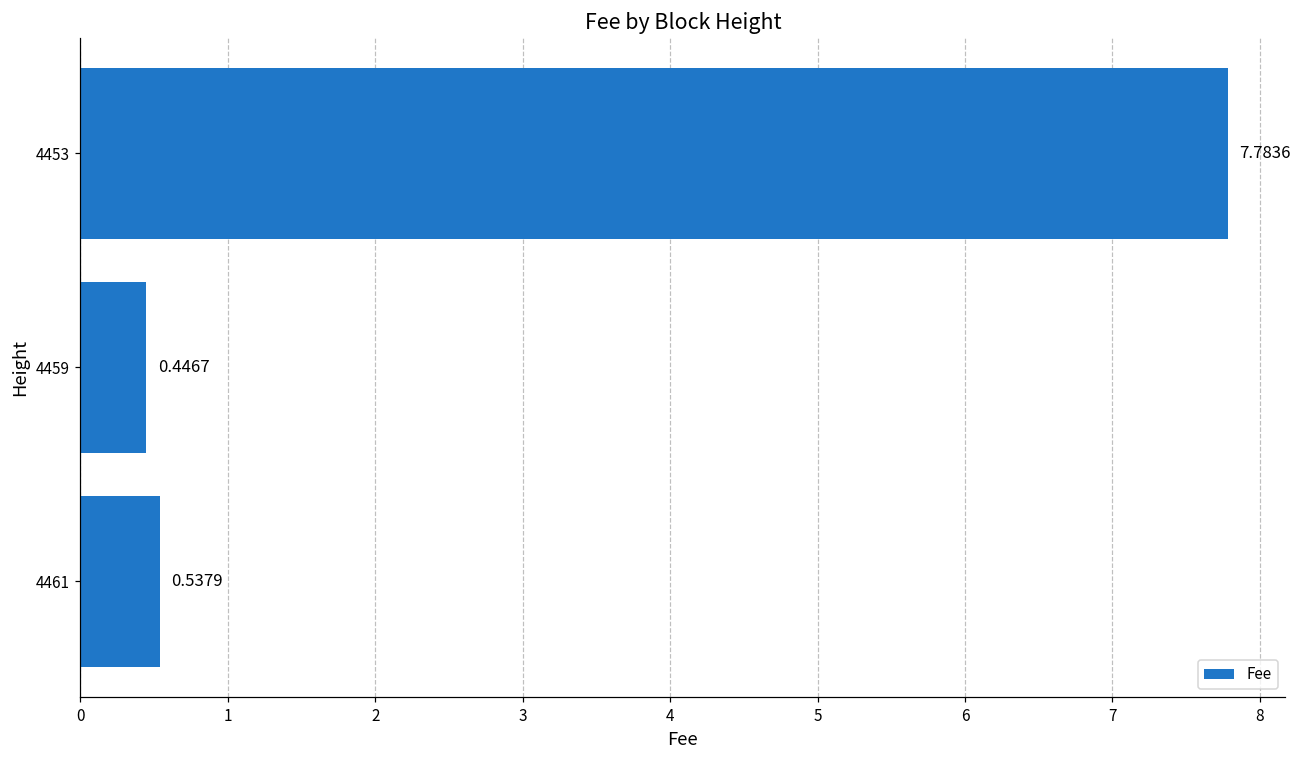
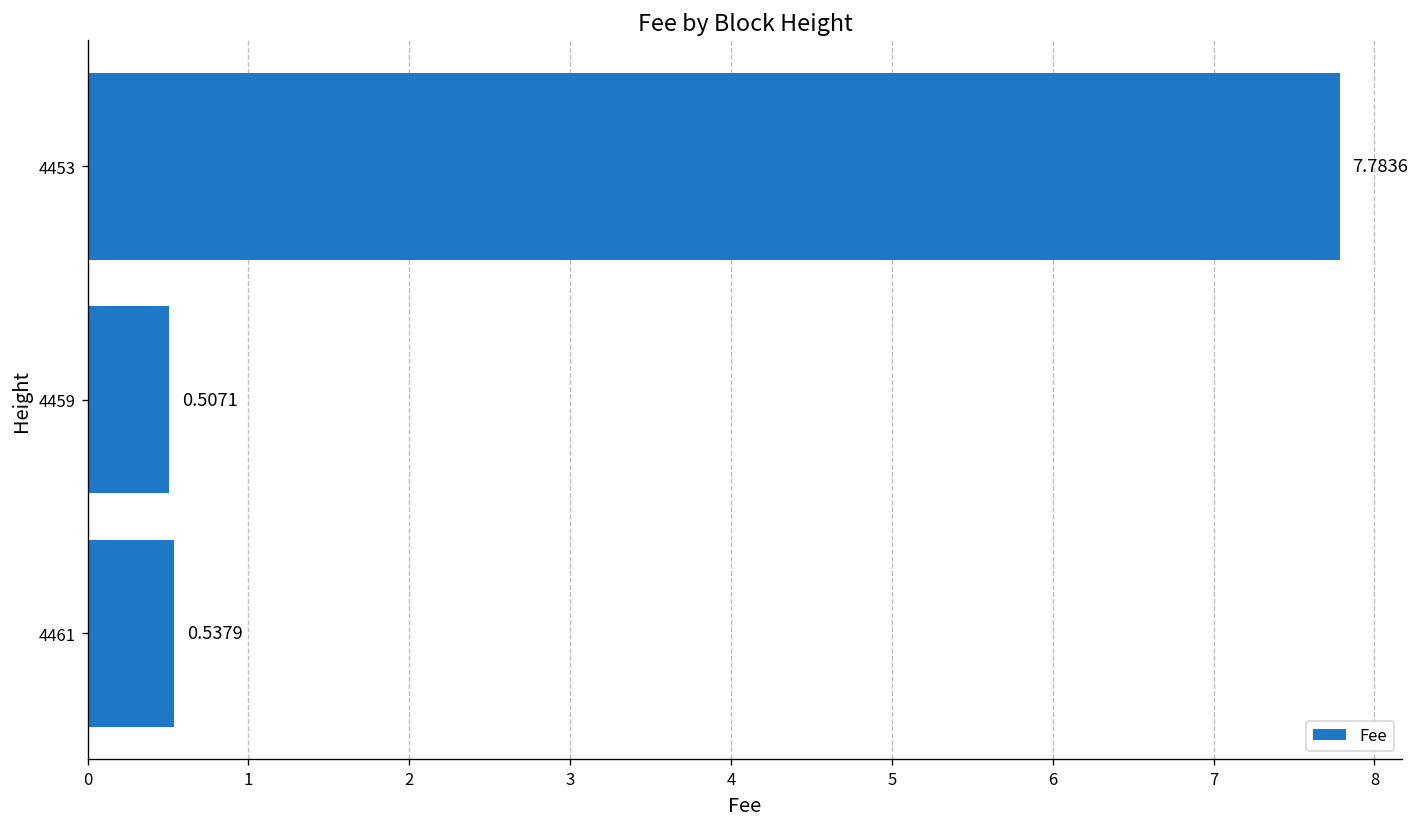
  {
    "4453": 7.7836,
-   "4459": 0.4467,
+   "4459": 0.5071,
    "4461": 0.5379
  }
